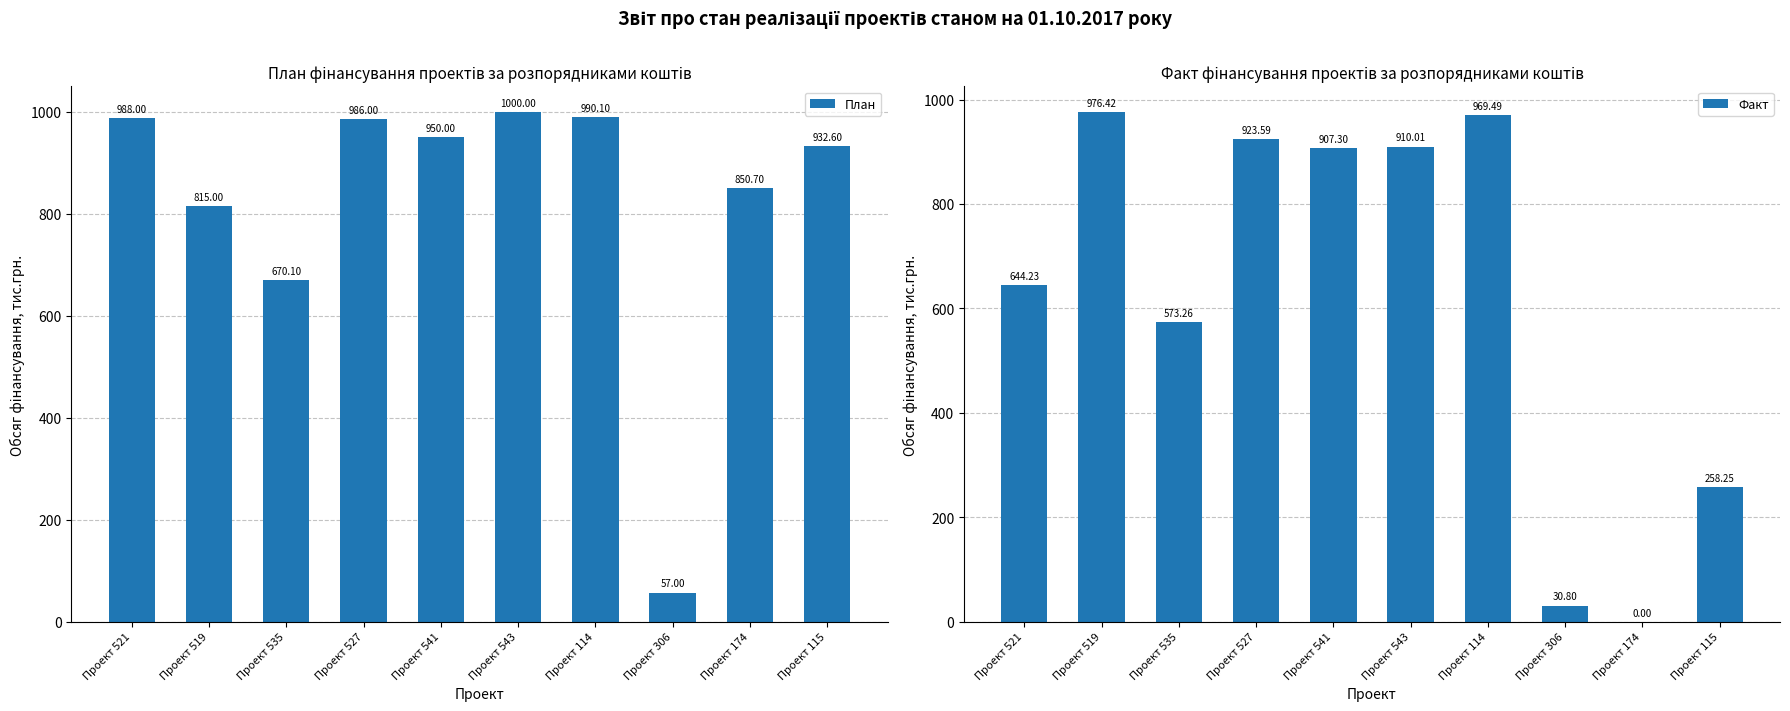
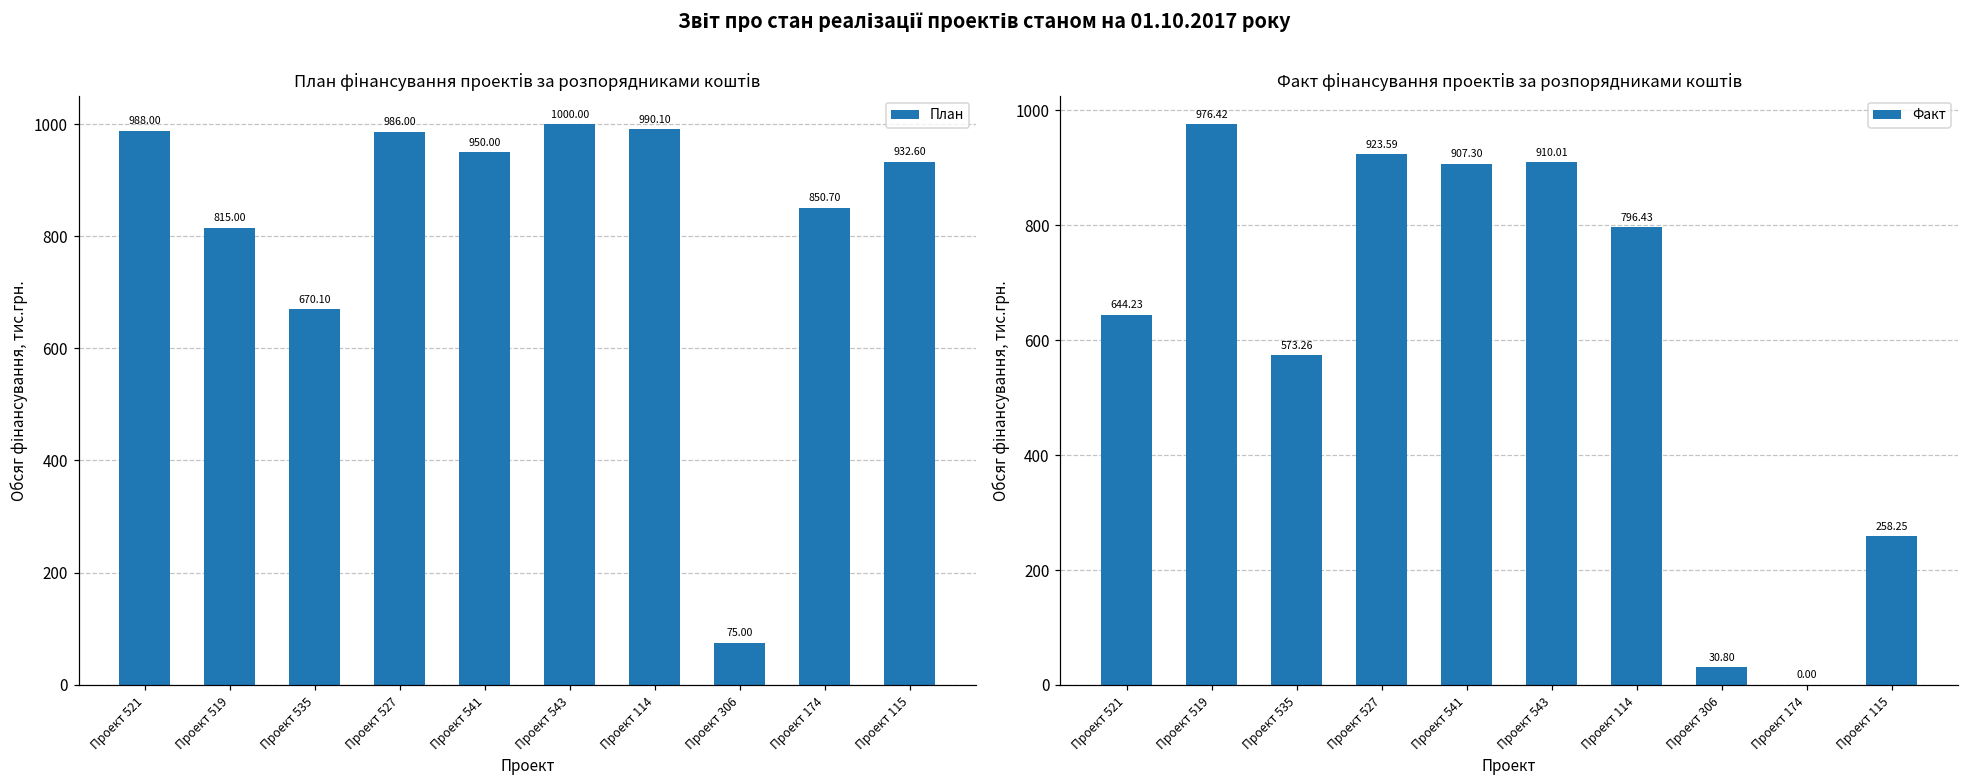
  {
    "План фінансування проектів за розпорядниками коштів": {
      "Проект 521": 988.00,
      "Проект 519": 815.00,
      "Проект 535": 670.10,
      "Проект 527": 986.00,
      "Проект 541": 950.00,
      "Проект 543": 1000.00,
      "Проект 114": 990.10,
-     "Проект 306": 57.00,
+     "Проект 306": 75.00,
      "Проект 174": 850.70,
      "Проект 115": 932.60
    },
    "Факт фінансування проектів за розпорядниками коштів": {
      "Проект 521": 644.23,
      "Проект 519": 976.42,
      "Проект 535": 573.26,
      "Проект 527": 923.59,
      "Проект 541": 907.30,
      "Проект 543": 910.01,
-     "Проект 114": 969.49,
+     "Проект 114": 796.43,
      "Проект 306": 30.80,
      "Проект 174": 0.00,
      "Проект 115": 258.25
    }
  }
